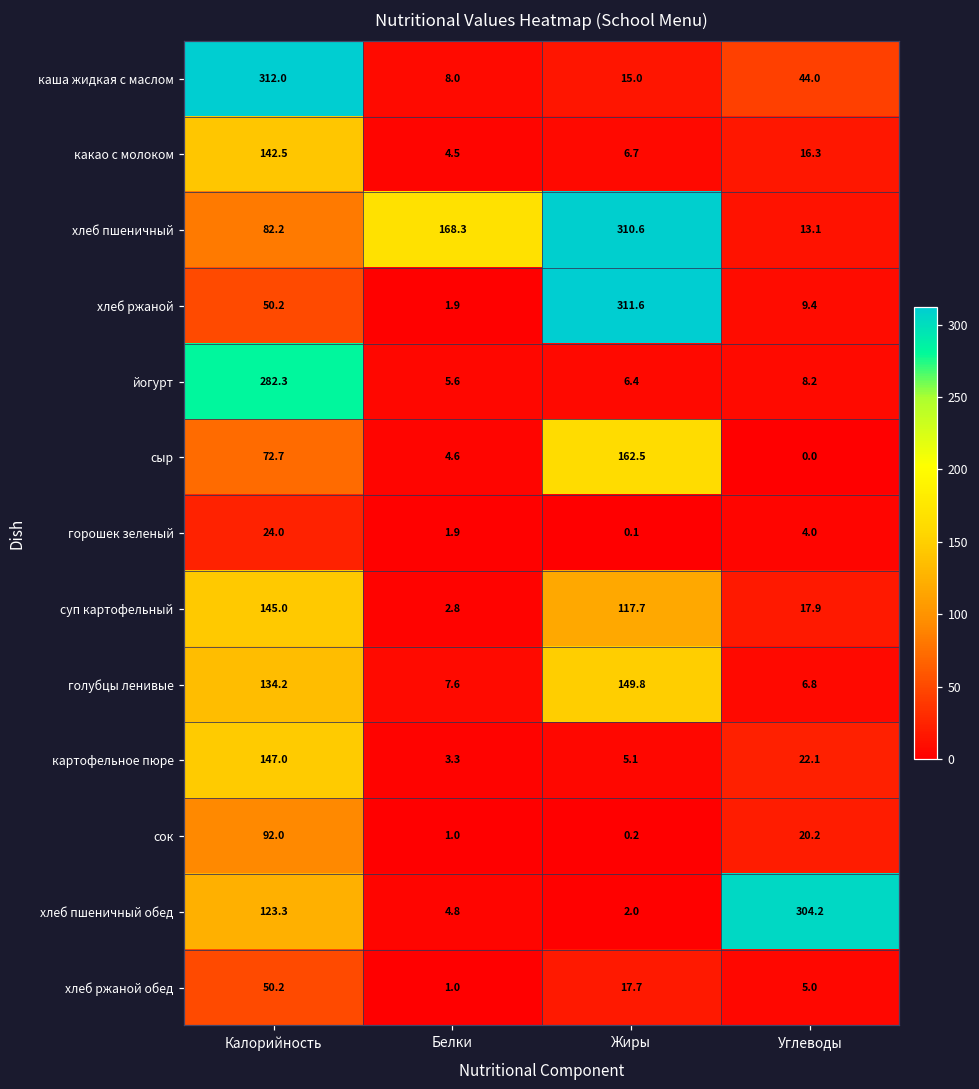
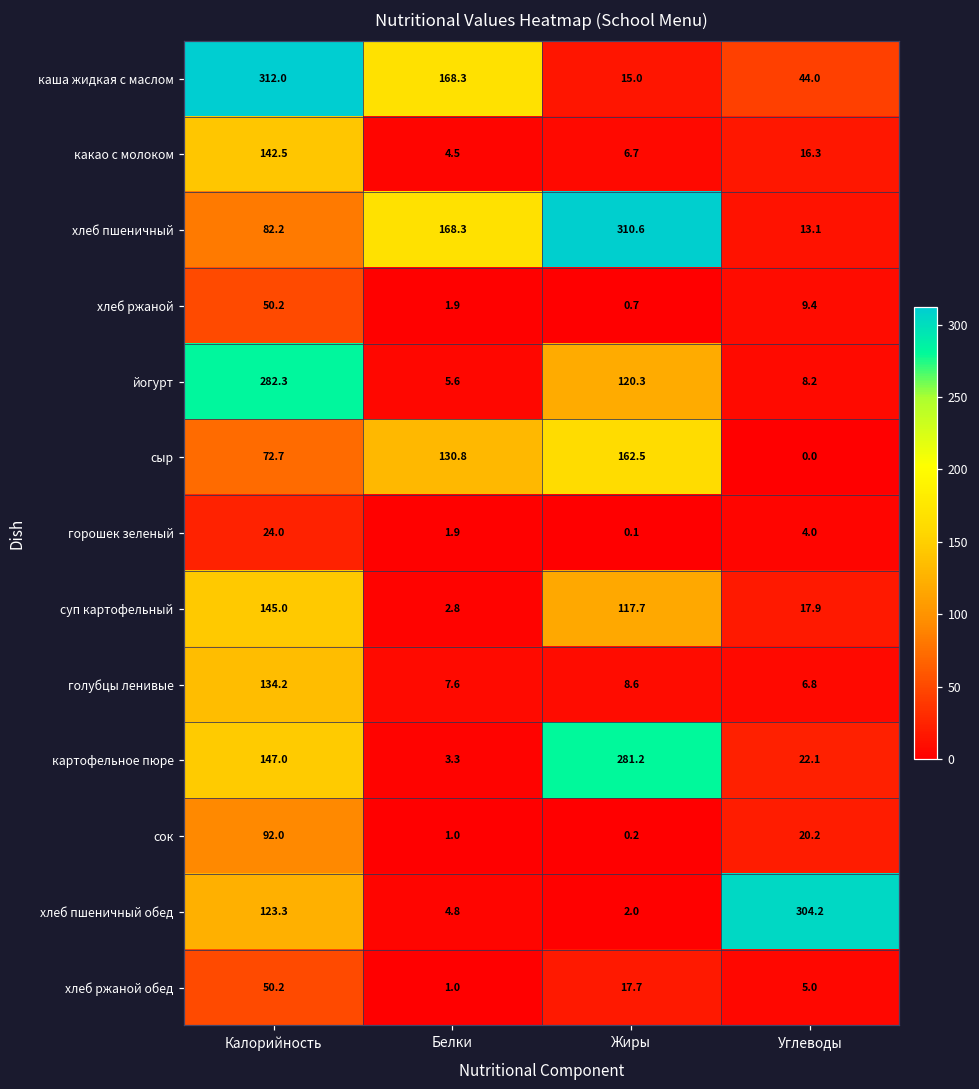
  {
    "каша жидкая с маслом": {
      "Калорийность": 312.0,
-     "Белки": 8.0,
+     "Белки": 168.3,
      "Жиры": 15.0,
      "Углеводы": 44.0
    },
    "какао с молоком": {
      "Калорийность": 142.5,
      "Белки": 4.5,
      "Жиры": 6.7,
      "Углеводы": 16.3
    },
    "хлеб пшеничный": {
      "Калорийность": 82.2,
      "Белки": 168.3,
      "Жиры": 310.6,
      "Углеводы": 13.1
    },
    "хлеб ржаной": {
      "Калорийность": 50.2,
      "Белки": 1.9,
-     "Жиры": 311.6,
+     "Жиры": 0.7,
      "Углеводы": 9.4
    },
    "йогурт": {
      "Калорийность": 282.3,
      "Белки": 5.6,
-     "Жиры": 6.4,
+     "Жиры": 120.3,
      "Углеводы": 8.2
    },
    "сыр": {
      "Калорийность": 72.7,
-     "Белки": 4.6,
+     "Белки": 130.8,
      "Жиры": 162.5,
      "Углеводы": 0.0
    },
    "горошек зеленый": {
      "Калорийность": 24.0,
      "Белки": 1.9,
      "Жиры": 0.1,
      "Углеводы": 4.0
    },
    "суп картофельный": {
      "Калорийность": 145.0,
      "Белки": 2.8,
      "Жиры": 117.7,
      "Углеводы": 17.9
    },
    "голубцы ленивые": {
      "Калорийность": 134.2,
      "Белки": 7.6,
-     "Жиры": 149.8,
+     "Жиры": 8.6,
      "Углеводы": 6.8
    },
    "картофельное пюре": {
      "Калорийность": 147.0,
      "Белки": 3.3,
-     "Жиры": 5.1,
+     "Жиры": 281.2,
      "Углеводы": 22.1
    },
    "сок": {
      "Калорийность": 92.0,
      "Белки": 1.0,
      "Жиры": 0.2,
      "Углеводы": 20.2
    },
    "хлеб пшеничный обед": {
      "Калорийность": 123.3,
      "Белки": 4.8,
      "Жиры": 2.0,
      "Углеводы": 304.2
    },
    "хлеб ржаной обед": {
      "Калорийность": 50.2,
      "Белки": 1.0,
      "Жиры": 17.7,
      "Углеводы": 5.0
    }
  }
